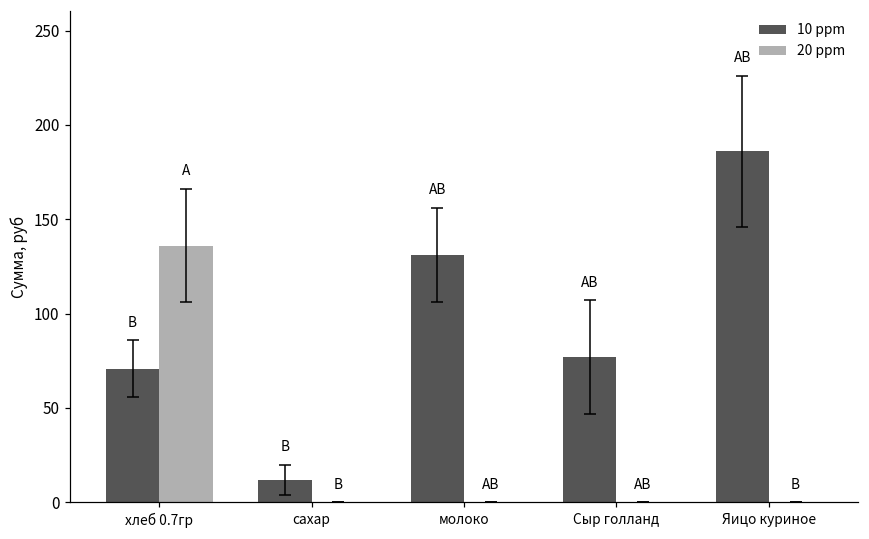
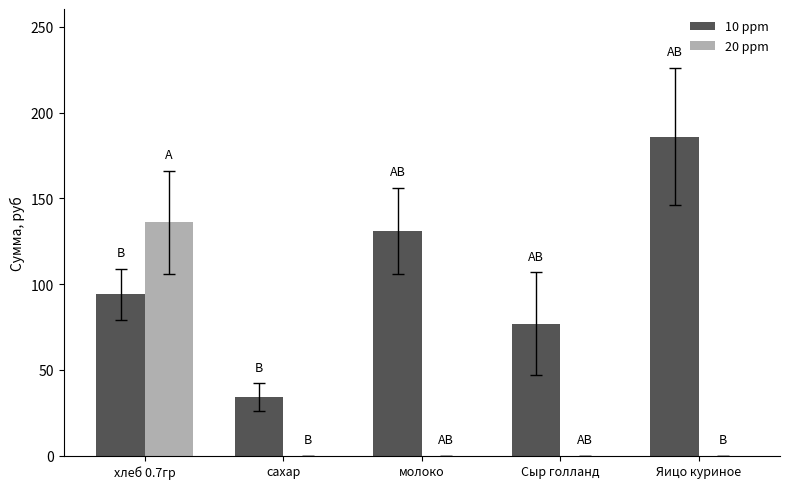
  {
    "10 ppm": {
-     "хлеб 0.7гр": 71,
-     "сахар": 12,
+     "хлеб 0.7гр": 94,
+     "сахар": 34,
      "молоко": 131,
      "Сыр голланд": 77,
      "Яицо куриное": 186
    },
    "20 ppm": {
      "хлеб 0.7гр": 136,
      "сахар": 0,
      "молоко": 0,
      "Сыр голланд": 0,
      "Яицо куриное": 0
    }
  }
